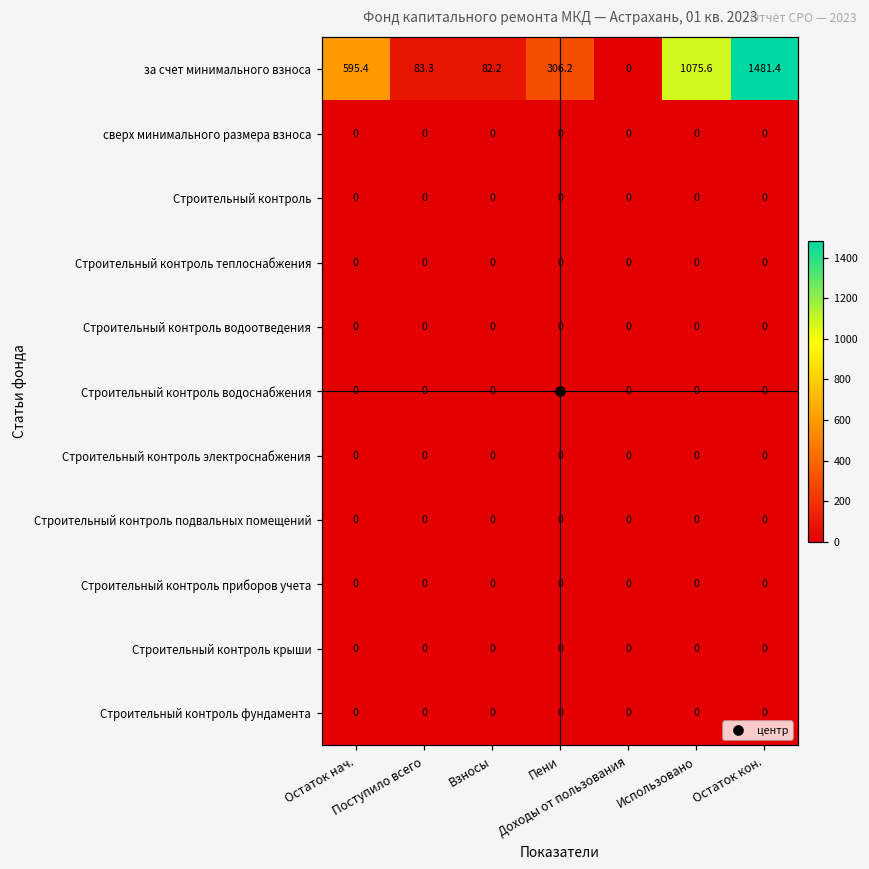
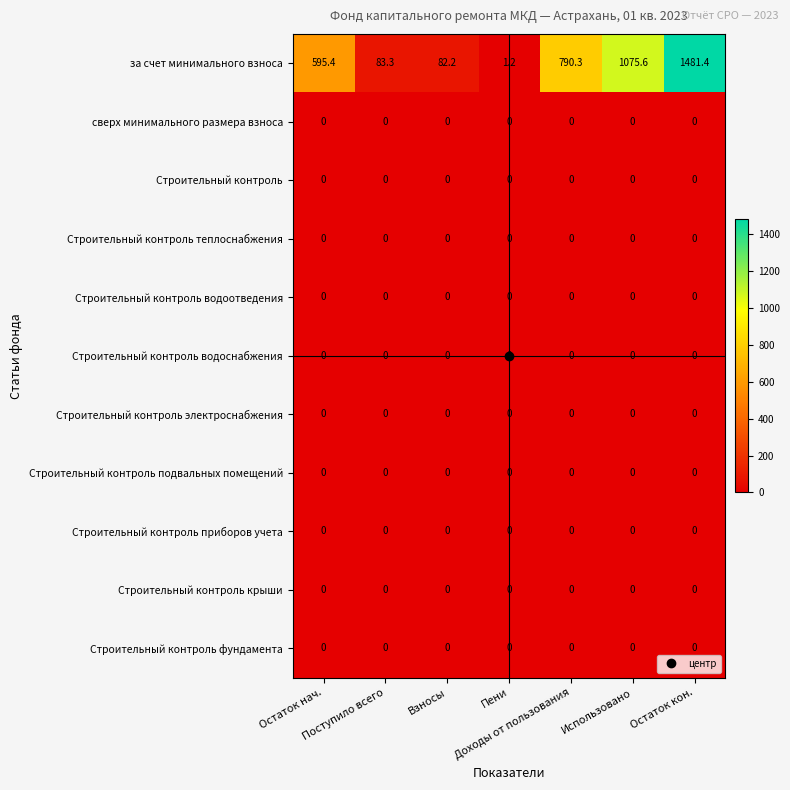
  {
    "за счет минимального взноса": {
      "Остаток нач.": 595.4,
      "Поступило всего": 83.3,
      "Взносы": 82.2,
-     "Пени": 306.2,
-     "Доходы от пользования": 0,
+     "Пени": 1.2,
+     "Доходы от пользования": 790.3,
      "Использовано": 1075.6,
      "Остаток кон.": 1481.4
    },
    "сверх минимального размера взноса": {
      "Остаток нач.": 0,
      "Поступило всего": 0,
      "Взносы": 0,
      "Пени": 0,
      "Доходы от пользования": 0,
      "Использовано": 0,
      "Остаток кон.": 0
    },
    "Строительный контроль": {
      "Остаток нач.": 0,
      "Поступило всего": 0,
      "Взносы": 0,
      "Пени": 0,
      "Доходы от пользования": 0,
      "Использовано": 0,
      "Остаток кон.": 0
    },
    "Строительный контроль теплоснабжения": {
      "Остаток нач.": 0,
      "Поступило всего": 0,
      "Взносы": 0,
      "Пени": 0,
      "Доходы от пользования": 0,
      "Использовано": 0,
      "Остаток кон.": 0
    },
    "Строительный контроль водоотведения": {
      "Остаток нач.": 0,
      "Поступило всего": 0,
      "Взносы": 0,
      "Пени": 0,
      "Доходы от пользования": 0,
      "Использовано": 0,
      "Остаток кон.": 0
    },
    "Строительный контроль водоснабжения": {
      "Остаток нач.": 0,
      "Поступило всего": 0,
      "Взносы": 0,
      "Доходы от пользования": 0,
      "Использовано": 0,
      "Остаток кон.": 0
    },
    "Строительный контроль электроснабжения": {
      "Остаток нач.": 0,
      "Поступило всего": 0,
      "Взносы": 0,
      "Пени": 0,
      "Доходы от пользования": 0,
      "Использовано": 0,
      "Остаток кон.": 0
    },
    "Строительный контроль подвальных помещений": {
      "Остаток нач.": 0,
      "Поступило всего": 0,
      "Взносы": 0,
      "Пени": 0,
      "Доходы от пользования": 0,
      "Использовано": 0,
      "Остаток кон.": 0
    },
    "Строительный контроль приборов учета": {
      "Остаток нач.": 0,
      "Поступило всего": 0,
      "Взносы": 0,
      "Пени": 0,
      "Доходы от пользования": 0,
      "Использовано": 0,
      "Остаток кон.": 0
    },
    "Строительный контроль крыши": {
      "Остаток нач.": 0,
      "Поступило всего": 0,
      "Взносы": 0,
      "Пени": 0,
      "Доходы от пользования": 0,
      "Использовано": 0,
      "Остаток кон.": 0
    },
    "Строительный контроль фундамента": {
      "Остаток нач.": 0,
      "Поступило всего": 0,
      "Взносы": 0,
      "Пени": 0,
      "Доходы от пользования": 0,
      "Использовано": 0,
      "Остаток кон.": 0
    }
  }
